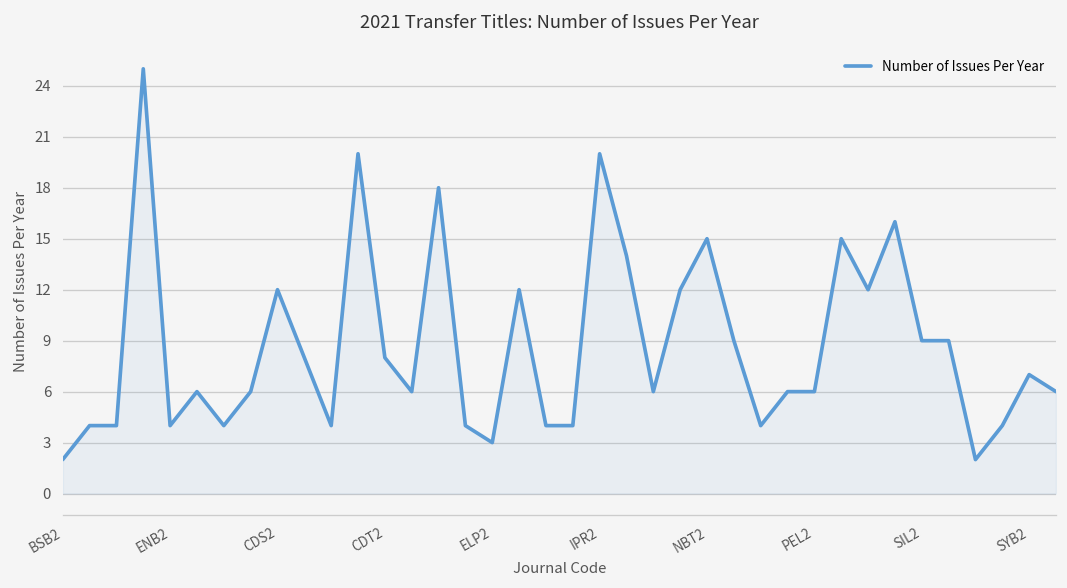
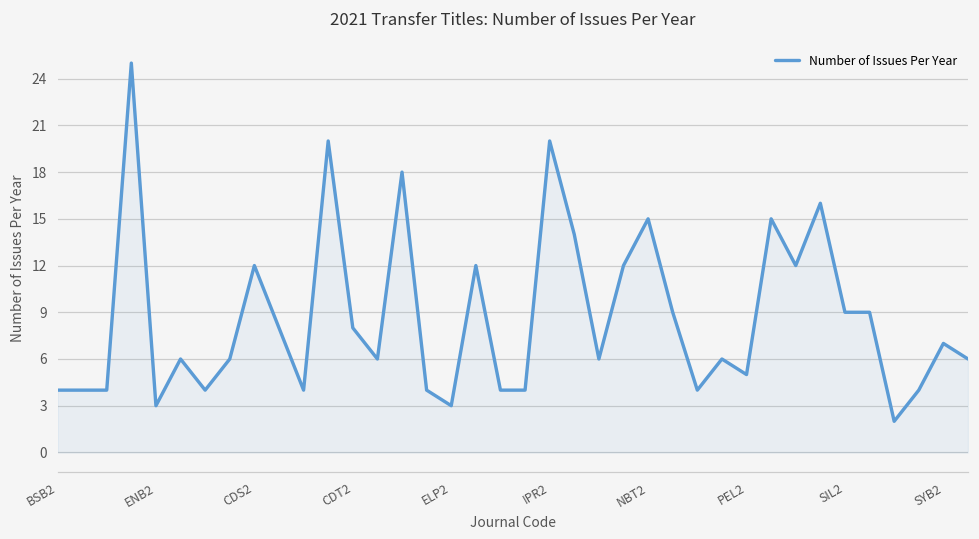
  {
-   "BSB2": 2,
-   "ENB2": 4,
+   "BSB2": 4,
+   "ENB2": 3,
    "CDS2": 12,
    "CDT2": 8,
    "ELP2": 3,
    "IPR2": 20,
    "NBT2": 15,
-   "PEL2": 6,
+   "PEL2": 5,
    "SIL2": 9,
    "SYB2": 7
  }
